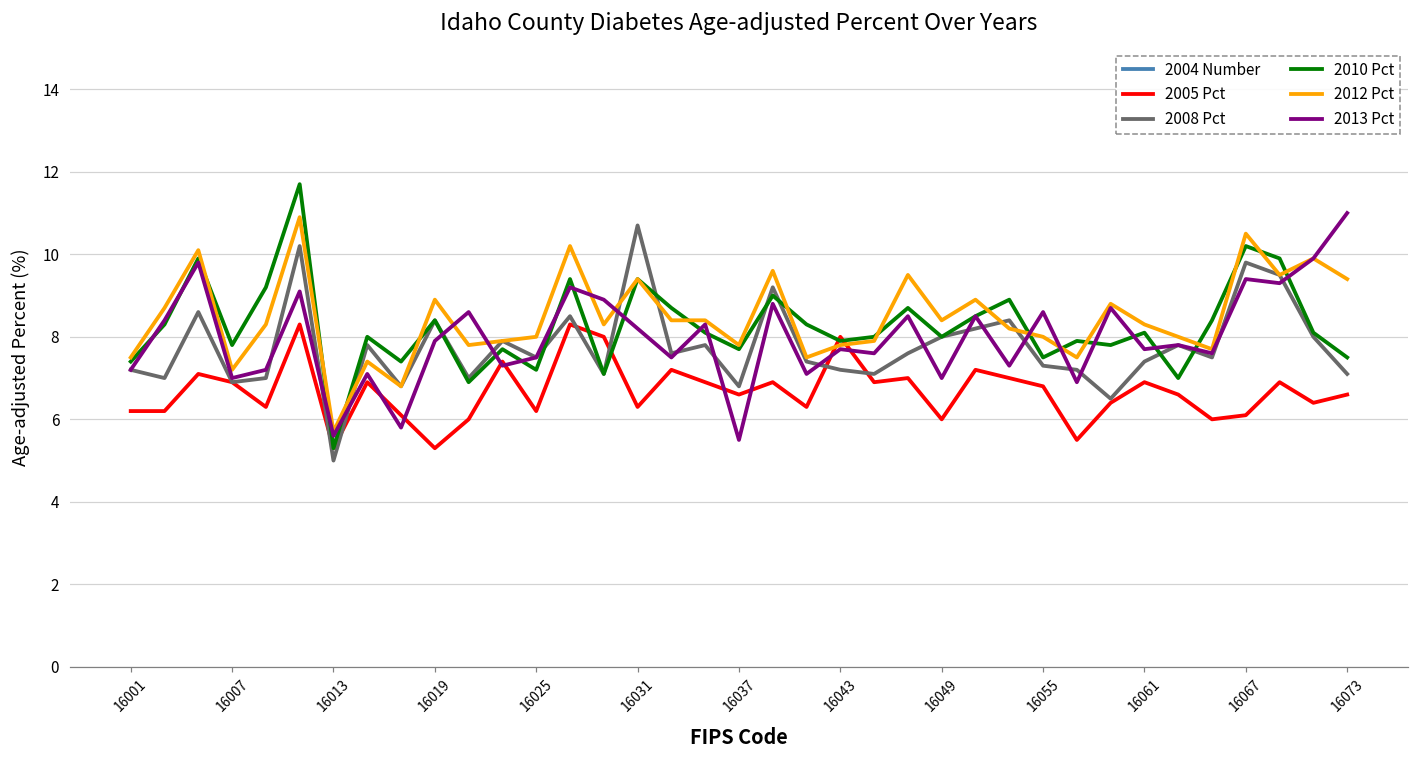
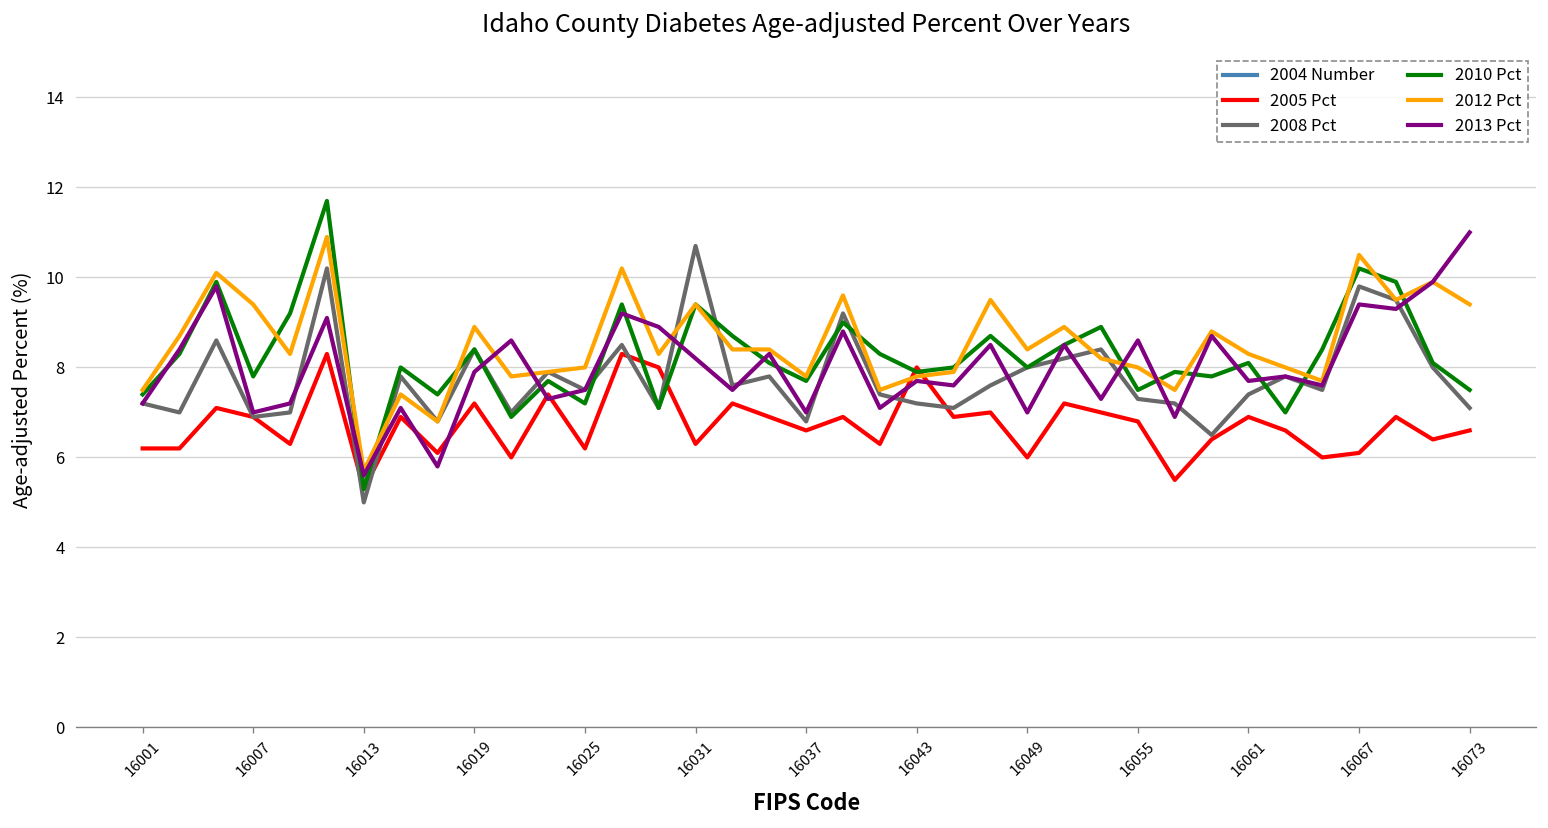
  {
    "2005 Pct": {
      "16001": 6.2,
-     "16019": 5.3,
+     "16019": 7.2,
      "16025": 6.2,
      "16031": 6.3,
      "16037": 6.6,
      "16043": 8.0,
      "16049": 6.0,
      "16055": 6.8,
      "16061": 6.9,
      "16067": 6.1,
      "16073": 6.6
    },
    "2008 Pct": {
      "16013": 5.0,
      "16031": 10.7,
      "16037": 6.8,
      "16043": 7.2,
      "16055": 7.3,
      "16061": 7.4,
      "16067": 9.8,
      "16073": 7.1
    },
    "2010 Pct": {
      "16001": 7.4,
      "16007": 7.8,
      "16025": 7.2,
      "16037": 7.7,
      "16043": 7.9,
      "16055": 7.5,
      "16061": 8.1,
      "16067": 10.2,
      "16073": 7.5
    },
    "2012 Pct": {
      "16001": 7.5,
-     "16007": 7.2,
+     "16007": 9.4,
      "16013": 5.7,
      "16019": 8.9,
      "16025": 8.0,
      "16037": 7.8,
      "16043": 7.8,
      "16049": 8.4,
      "16055": 8.0,
      "16061": 8.3,
      "16067": 10.5,
      "16073": 9.4
    },
    "2013 Pct": {
      "16007": 7.0,
      "16013": 5.6,
      "16019": 7.9,
      "16031": 8.2,
-     "16037": 5.5,
+     "16037": 7.0,
      "16043": 7.7,
      "16049": 7.0,
      "16055": 8.6,
      "16061": 7.7,
      "16067": 9.4,
      "16073": 11.0
    }
  }
